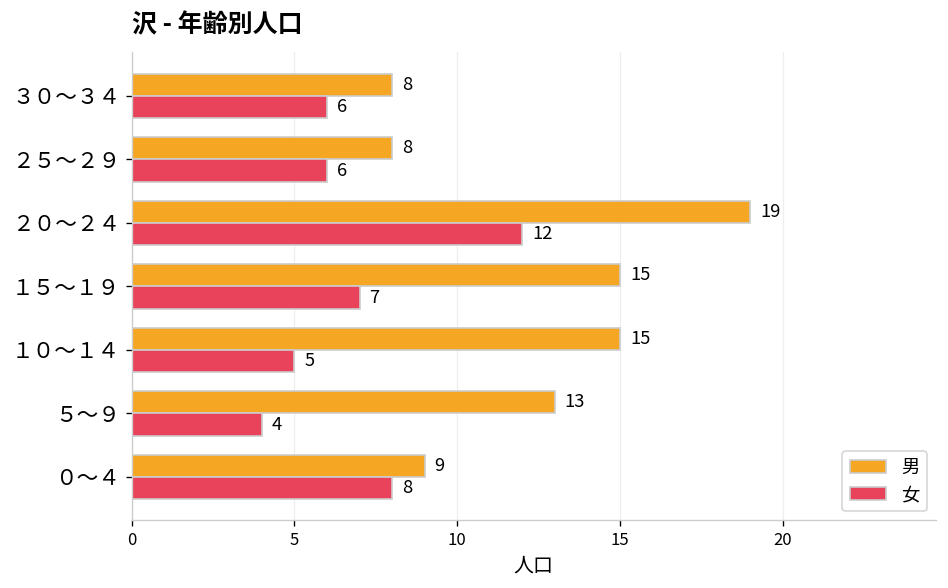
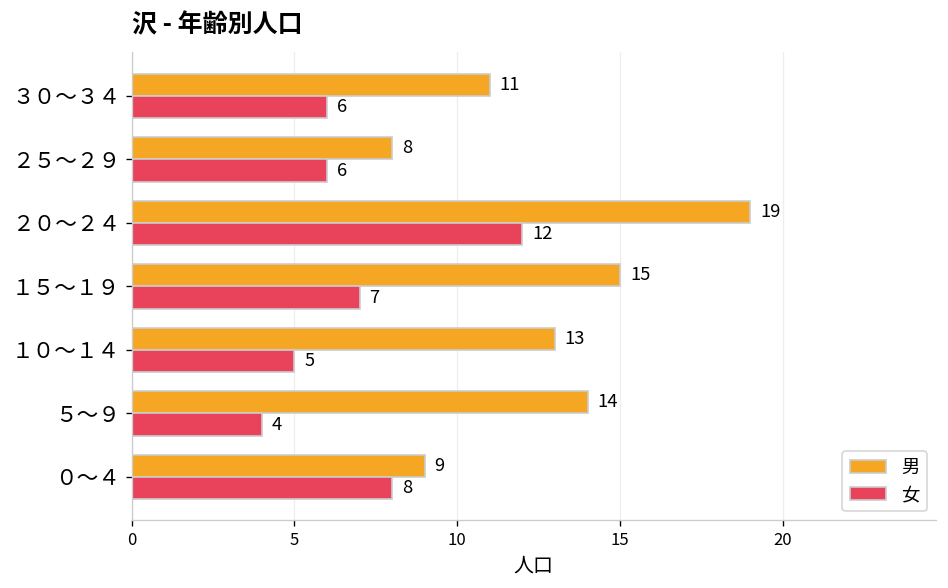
  {
    "男": {
-     "３０～３４": 8,
+     "３０～３４": 11,
      "２５～２９": 8,
      "２０～２４": 19,
      "１５～１９": 15,
-     "１０～１４": 15,
-     "５～９": 13,
+     "１０～１４": 13,
+     "５～９": 14,
      "０～４": 9
    },
    "女": {
      "３０～３４": 6,
      "２５～２９": 6,
      "２０～２４": 12,
      "１５～１９": 7,
      "１０～１４": 5,
      "５～９": 4,
      "０～４": 8
    }
  }
